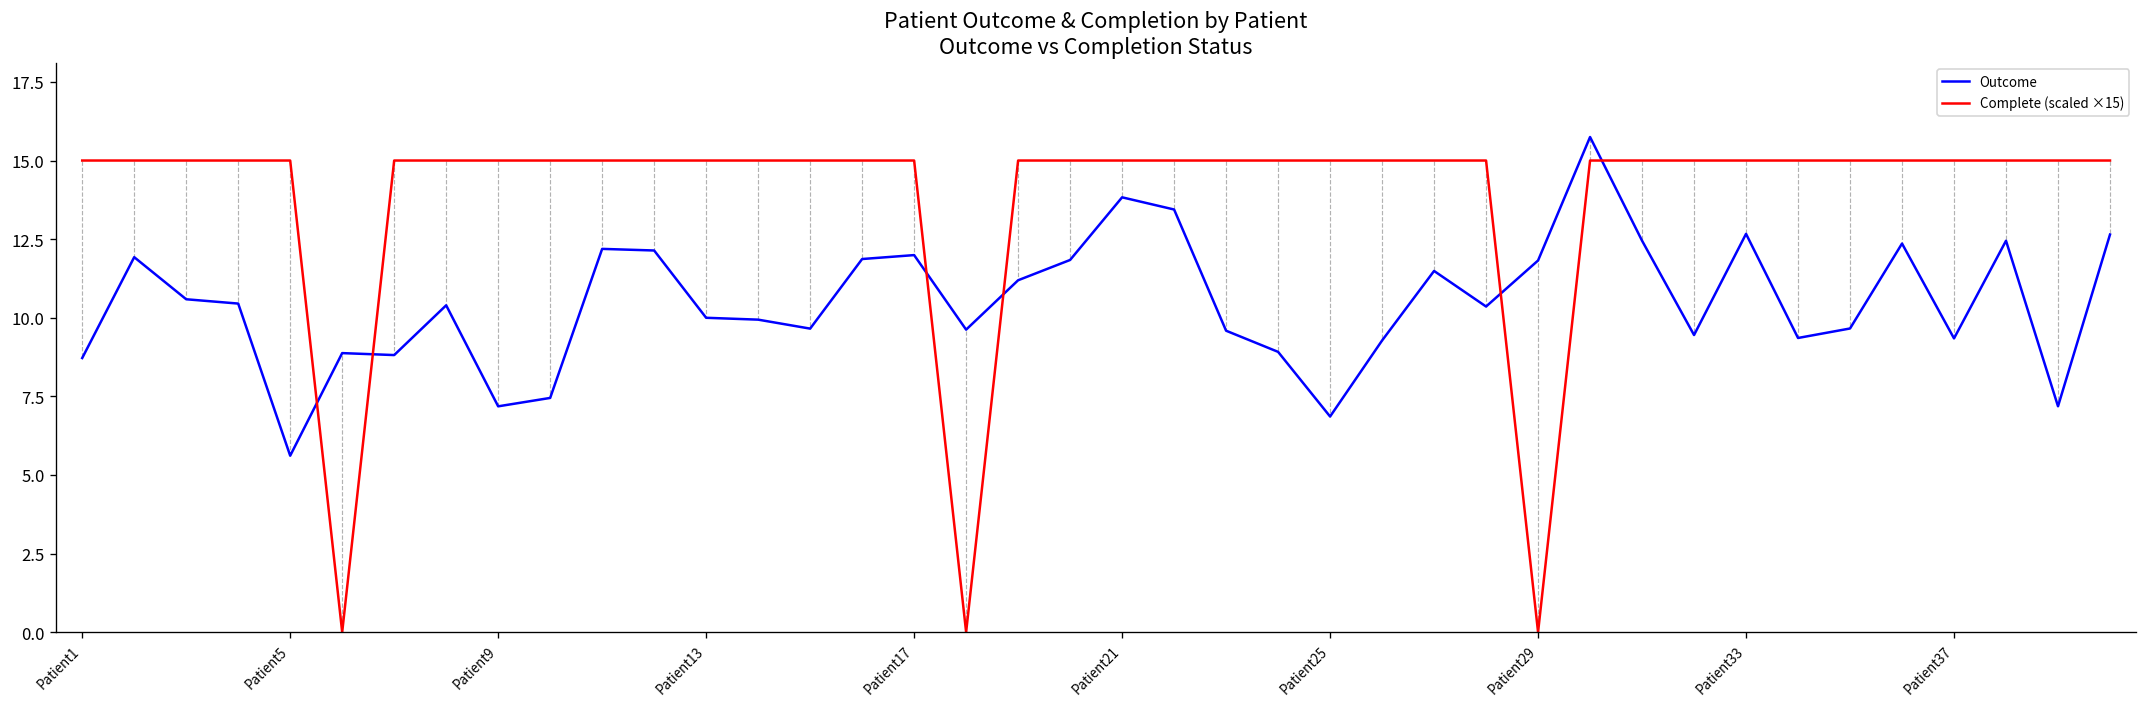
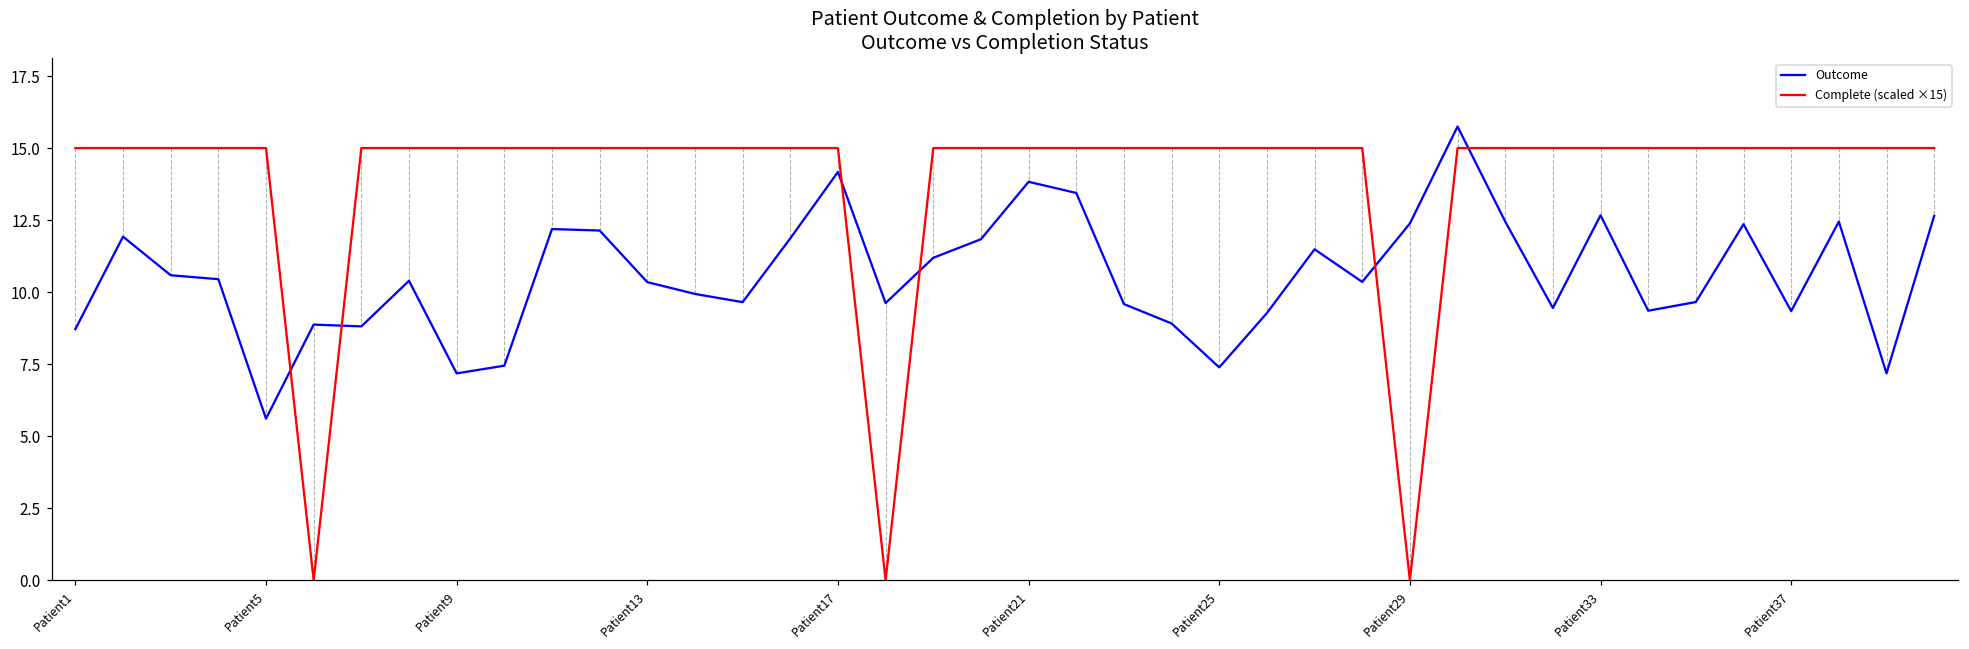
  {
    "Outcome": {
-     "Patient13": 10.0,
-     "Patient17": 12.0,
-     "Patient25": 6.9,
-     "Patient29": 11.8
+     "Patient13": 10.3,
+     "Patient17": 14.2,
+     "Patient25": 7.4,
+     "Patient29": 12.4
    }
  }
